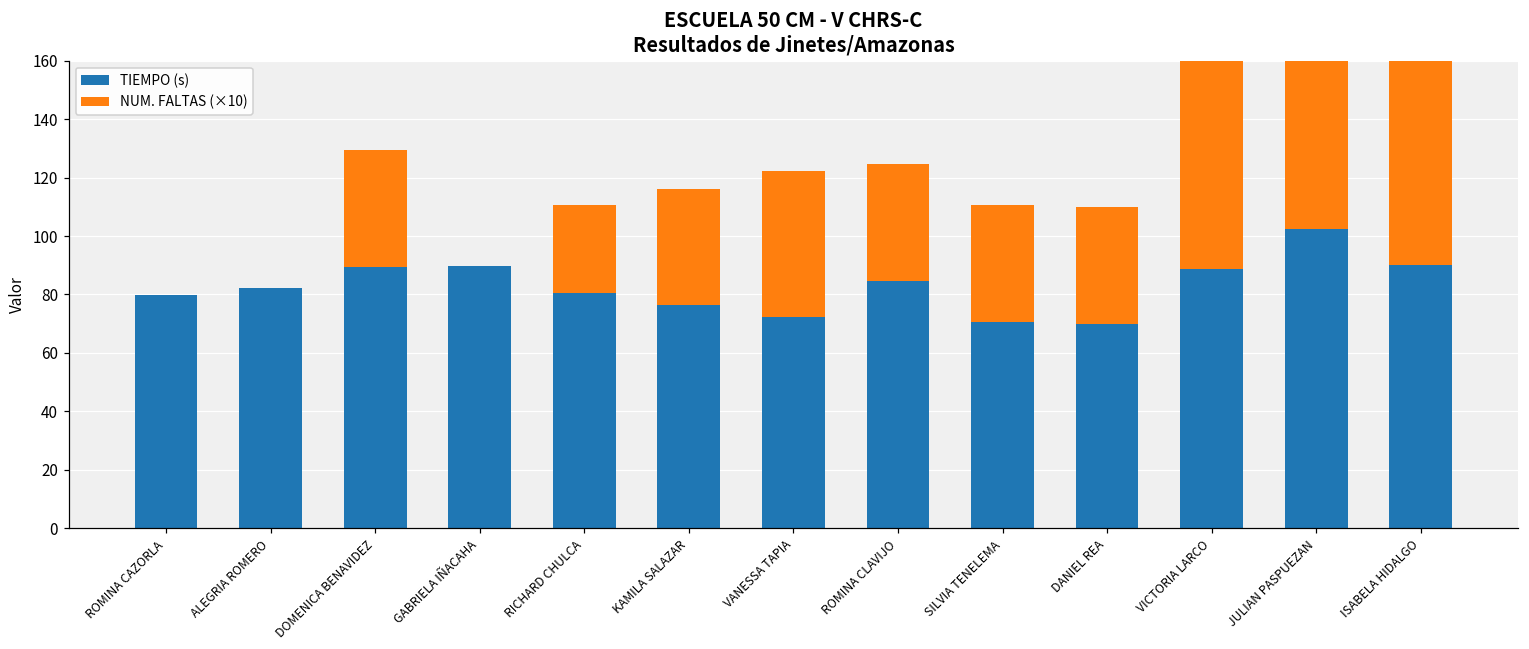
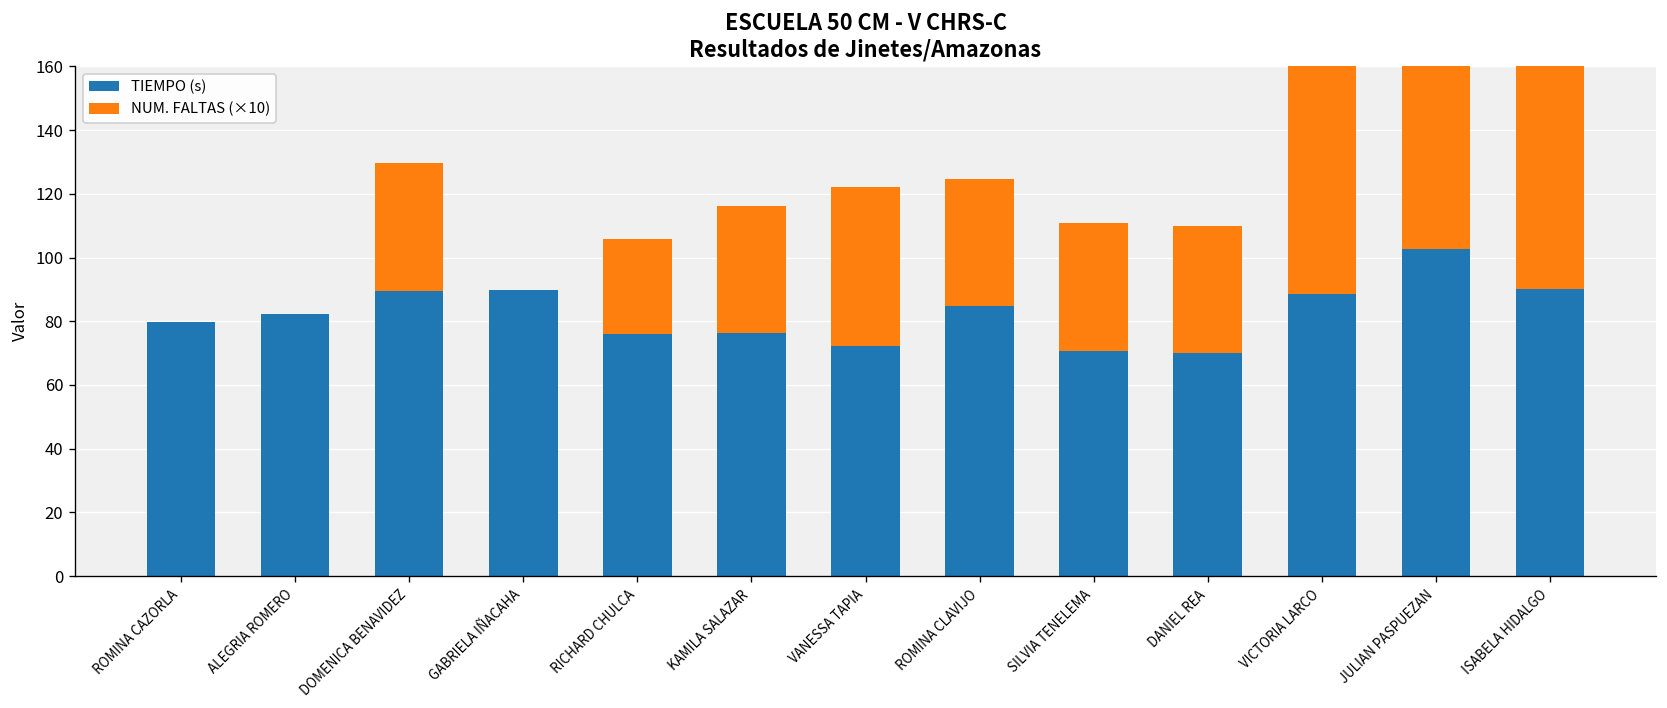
  {
    "TIEMPO (s)": {
      "ROMINA CAZORLA": 80,
      "ALEGRIA ROMERO": 82,
      "DOMENICA BENAVIDEZ": 90,
      "GABRIELA IÑACAHA": 90,
-     "RICHARD CHULCA": 81,
+     "RICHARD CHULCA": 76,
      "KAMILA SALAZAR": 76,
      "VANESSA TAPIA": 72,
      "ROMINA CLAVIJO": 85,
      "SILVIA TENELEMA": 71,
      "DANIEL REA": 70,
      "VICTORIA LARCO": 89,
      "JULIAN PASPUEZAN": 103,
      "ISABELA HIDALGO": 90
    },
    "NUM. FALTAS (×10)": {
      "ROMINA CAZORLA": 0,
      "ALEGRIA ROMERO": 0,
      "DOMENICA BENAVIDEZ": 40,
      "GABRIELA IÑACAHA": 0,
      "RICHARD CHULCA": 30,
      "KAMILA SALAZAR": 40,
      "VANESSA TAPIA": 50,
      "ROMINA CLAVIJO": 40,
      "SILVIA TENELEMA": 40,
      "DANIEL REA": 40
    }
  }
